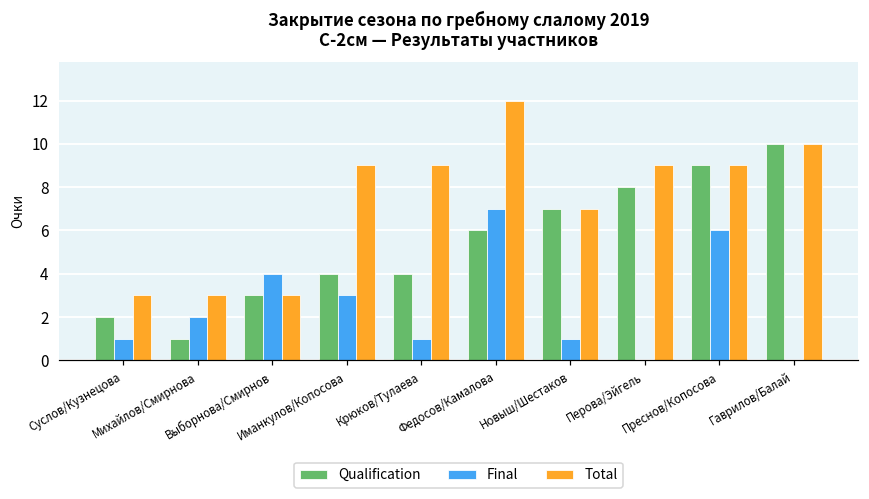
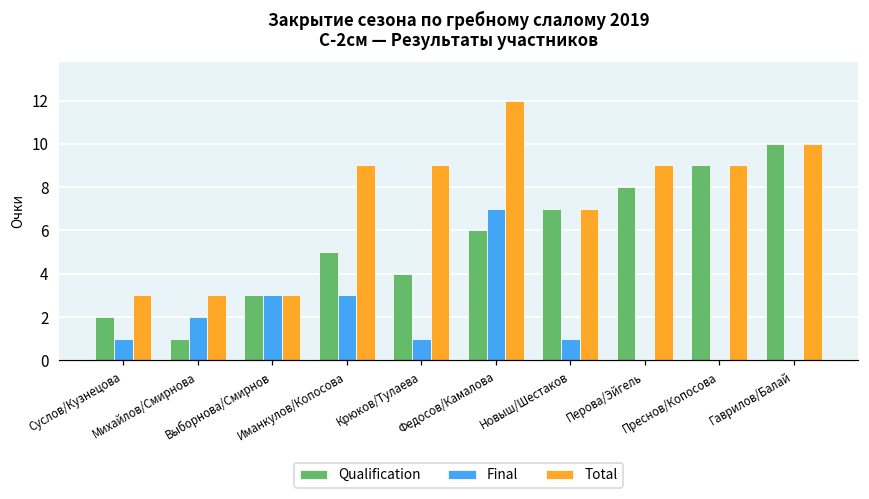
  {
    "Qualification": {
      "Суслов/Кузнецова": 2,
      "Михайлов/Смирнова": 1,
      "Выборнова/Смирнов": 3,
-     "Иманкулов/Копосова": 4,
+     "Иманкулов/Копосова": 5,
      "Крюков/Тулаева": 4,
      "Федосов/Камалова": 6,
      "Новыш/Шестаков": 7,
      "Перова/Эйгель": 8,
      "Преснов/Копосова": 9,
      "Гаврилов/Балай": 10
    },
    "Final": {
      "Суслов/Кузнецова": 1,
      "Михайлов/Смирнова": 2,
-     "Выборнова/Смирнов": 4,
+     "Выборнова/Смирнов": 3,
      "Иманкулов/Копосова": 3,
      "Крюков/Тулаева": 1,
      "Федосов/Камалова": 7,
      "Новыш/Шестаков": 1,
      "Перова/Эйгель": 0,
-     "Преснов/Копосова": 6,
+     "Преснов/Копосова": 0,
      "Гаврилов/Балай": 0
    },
    "Total": {
      "Суслов/Кузнецова": 3,
      "Михайлов/Смирнова": 3,
      "Выборнова/Смирнов": 3,
      "Иманкулов/Копосова": 9,
      "Крюков/Тулаева": 9,
      "Федосов/Камалова": 12,
      "Новыш/Шестаков": 7,
      "Перова/Эйгель": 9,
      "Преснов/Копосова": 9,
      "Гаврилов/Балай": 10
    }
  }
